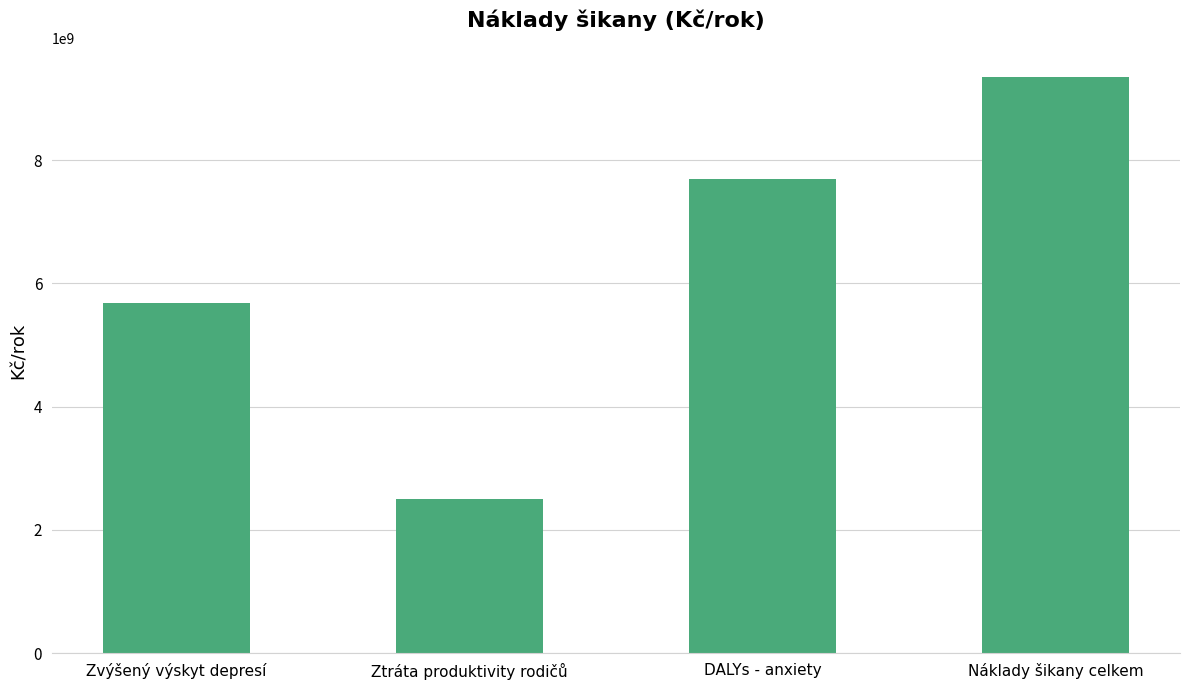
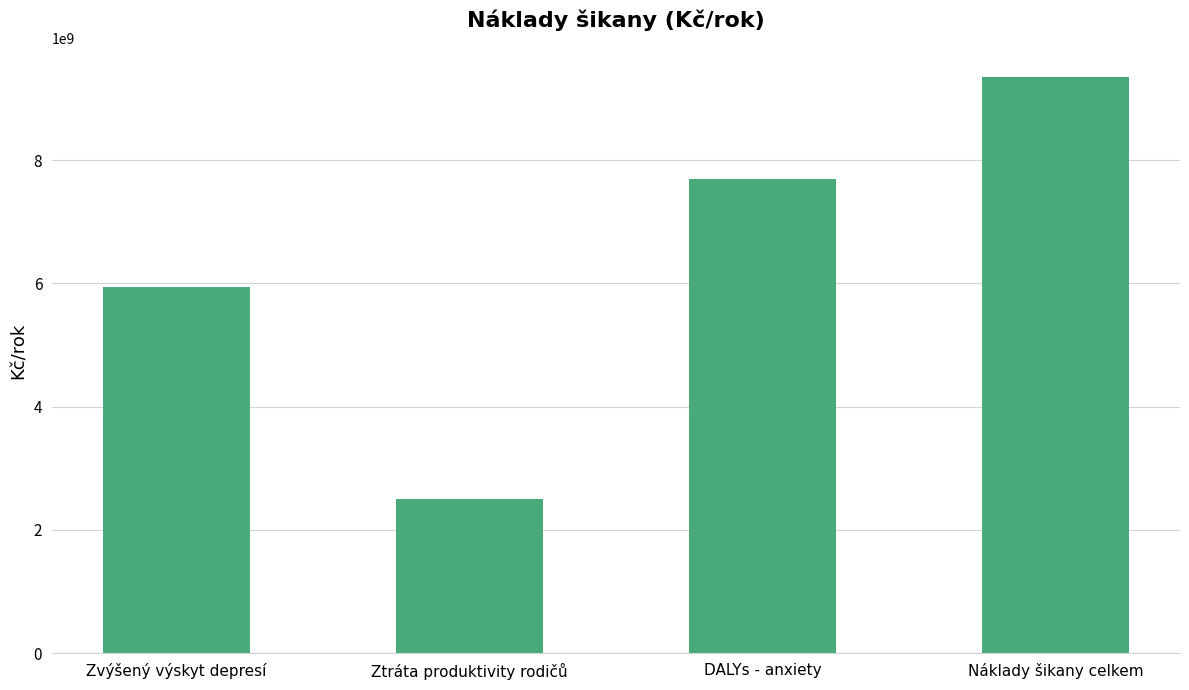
  {
-   "Zvýšený výskyt depresí": 5700000000,
+   "Zvýšený výskyt depresí": 5900000000,
    "Ztráta produktivity rodičů": 2500000000,
    "DALYs - anxiety": 7700000000,
    "Náklady šikany celkem": 9300000000
  }
